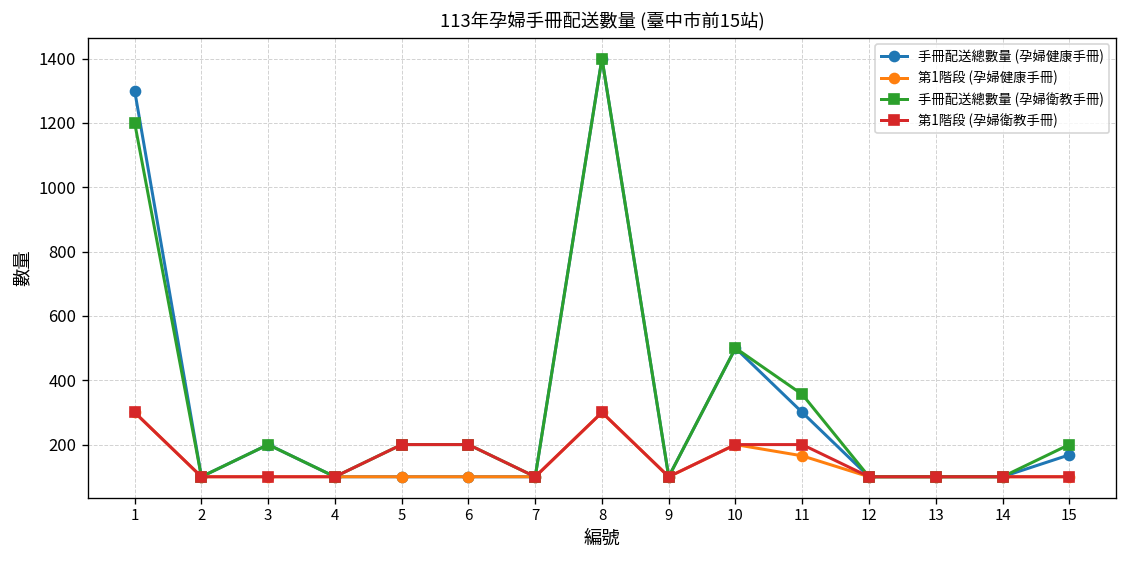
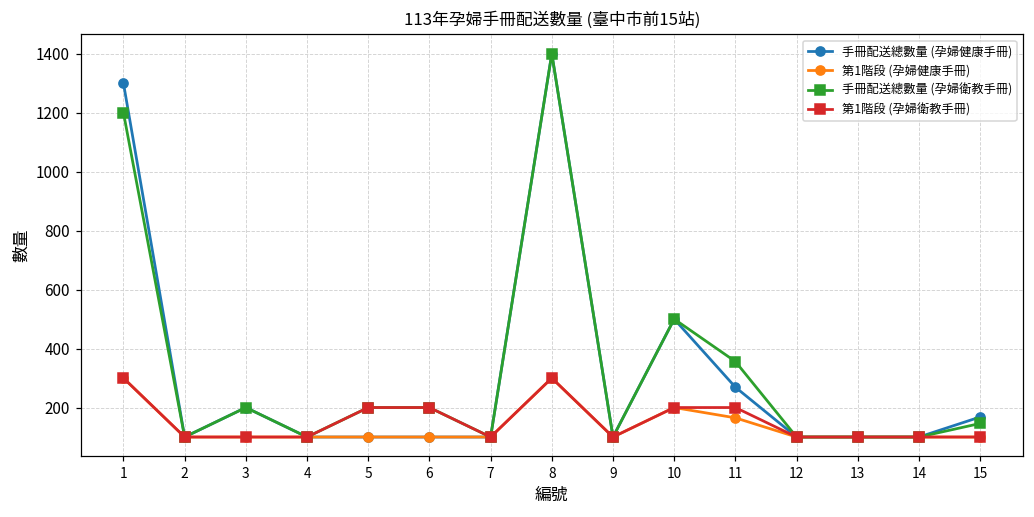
  {
    "手冊配送總數量 (孕婦健康手冊)": {
      "1": 1300,
-     "11": 300,
+     "11": 270,
      "15": 170
    },
    "第1階段 (孕婦健康手冊)": {
      "11": 170
    },
    "手冊配送總數量 (孕婦衛教手冊)": {
      "1": 1200,
      "11": 360,
-     "15": 200
+     "15": 150
    },
    "第1階段 (孕婦衛教手冊)": {
      "11": 200
    }
  }
